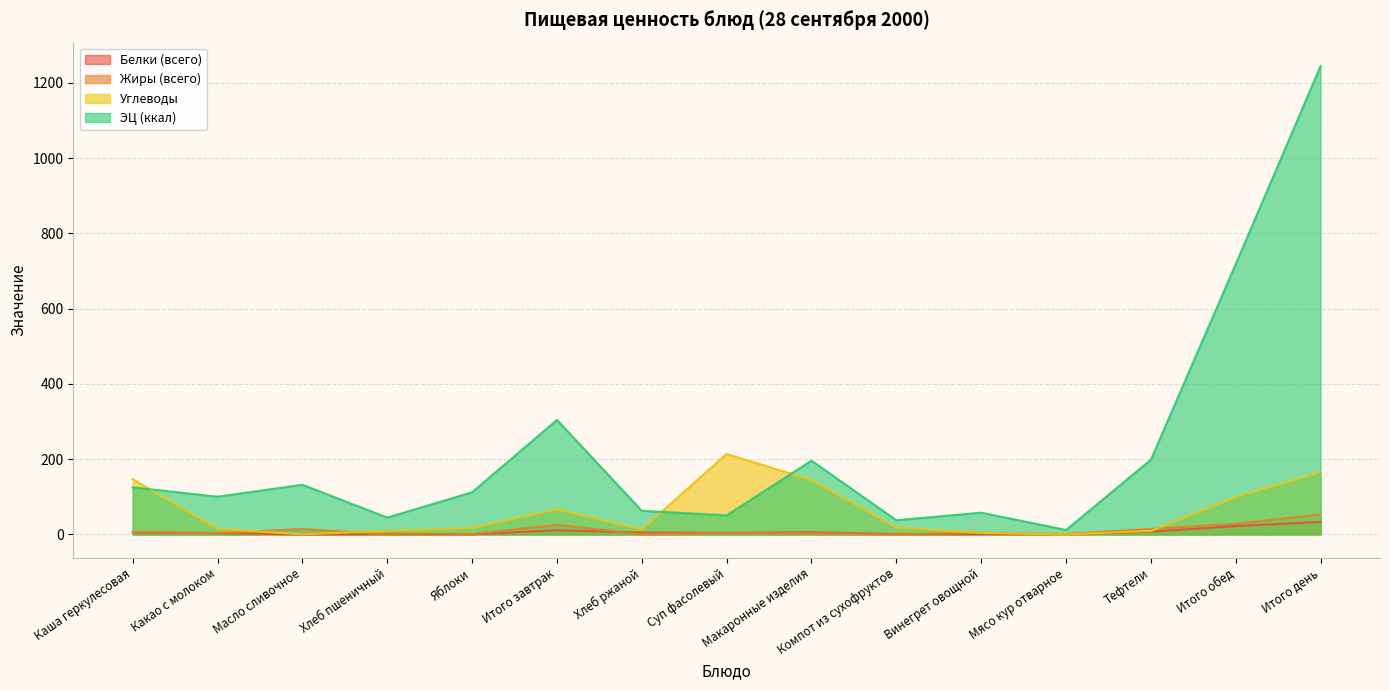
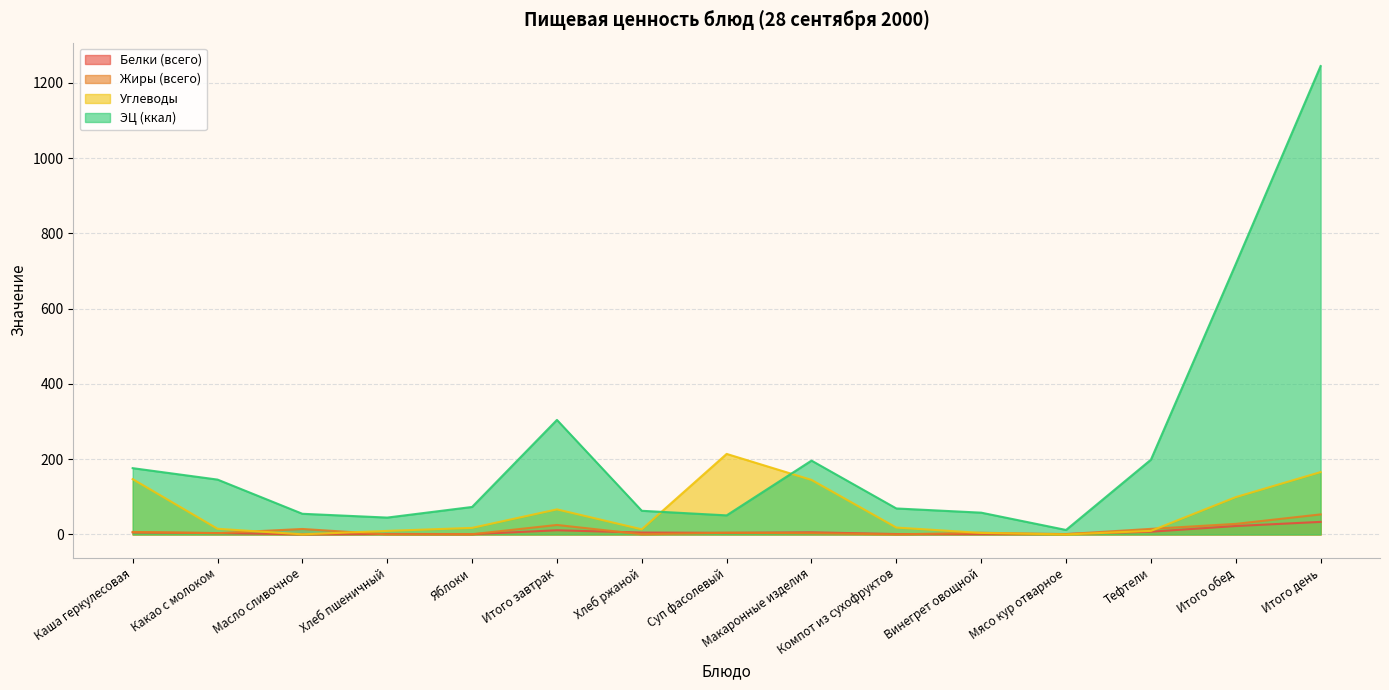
  {
    "Углеводы": {
      "Каша геркулесовая": 150,
      "Какао с молоком": 20,
      "Хлеб пшеничный": 10,
      "Яблоки": 20,
      "Итого завтрак": 70,
      "Хлеб ржаной": 10,
      "Суп фасолевый": 210,
      "Макаронные изделия": 140,
      "Компот из сухофруктов": 20,
      "Итого обед": 100,
      "Итого день": 170
    },
    "ЭЦ (ккал)": {
-     "Каша геркулесовая": 130,
-     "Какао с молоком": 100,
-     "Масло сливочное": 130,
+     "Каша геркулесовая": 180,
+     "Какао с молоком": 150,
+     "Масло сливочное": 50,
      "Хлеб пшеничный": 40,
-     "Яблоки": 110,
+     "Яблоки": 70,
      "Итого завтрак": 300,
      "Хлеб ржаной": 60,
      "Суп фасолевый": 50,
      "Макаронные изделия": 200,
-     "Компот из сухофруктов": 40,
+     "Компот из сухофруктов": 70,
      "Винегрет овощной": 60,
      "Мясо кур отварное": 10,
      "Тефтели": 200,
      "Итого обед": 720,
      "Итого день": 1240
    }
  }
